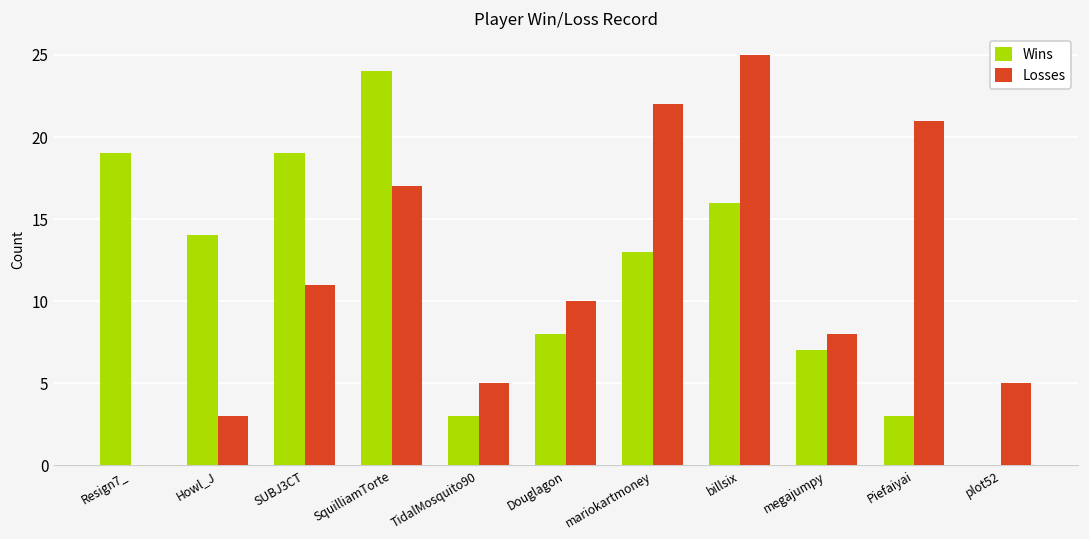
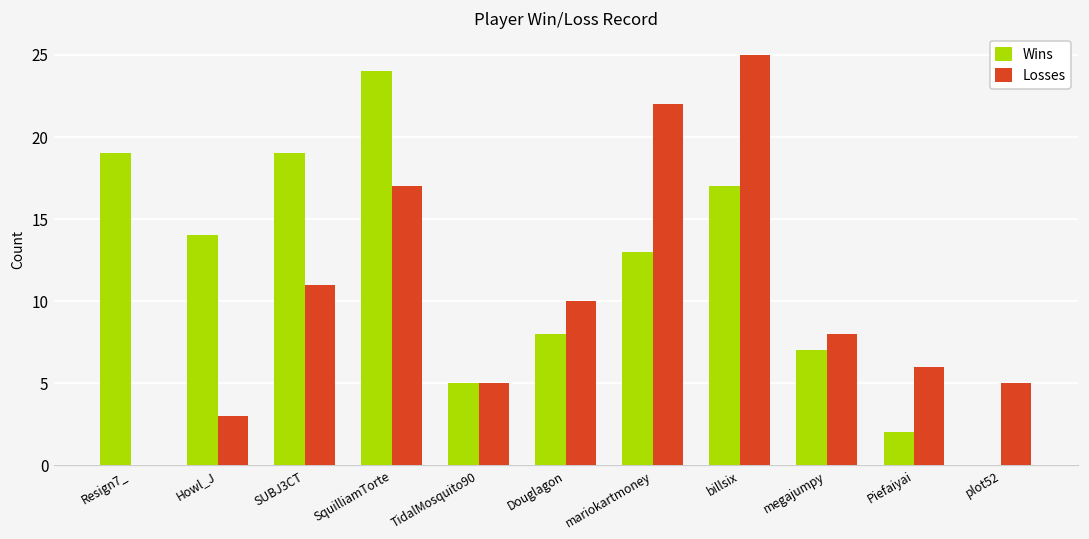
  {
    "Wins": {
      "Resign7_": 19,
      "Howl_J": 14,
      "SUBJ3CT": 19,
      "SquilliamTorte": 24,
-     "TidalMosquito90": 3,
+     "TidalMosquito90": 5,
      "Douglagon": 8,
      "mariokartmoney": 13,
-     "billsix": 16,
+     "billsix": 17,
      "megajumpy": 7,
-     "Piefaiyai": 3,
+     "Piefaiyai": 2,
      "plot52": 0
    },
    "Losses": {
      "Resign7_": 0,
      "Howl_J": 3,
      "SUBJ3CT": 11,
      "SquilliamTorte": 17,
      "TidalMosquito90": 5,
      "Douglagon": 10,
      "mariokartmoney": 22,
      "billsix": 25,
      "megajumpy": 8,
-     "Piefaiyai": 21,
+     "Piefaiyai": 6,
      "plot52": 5
    }
  }
